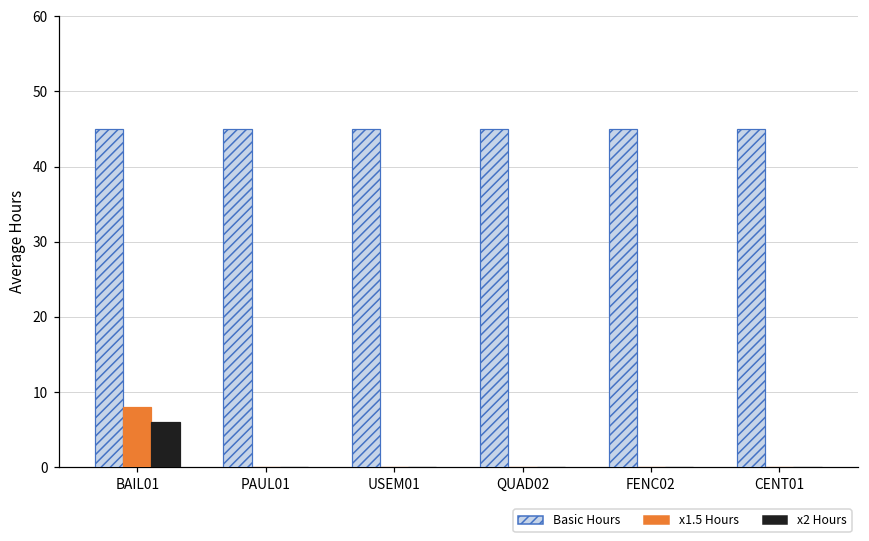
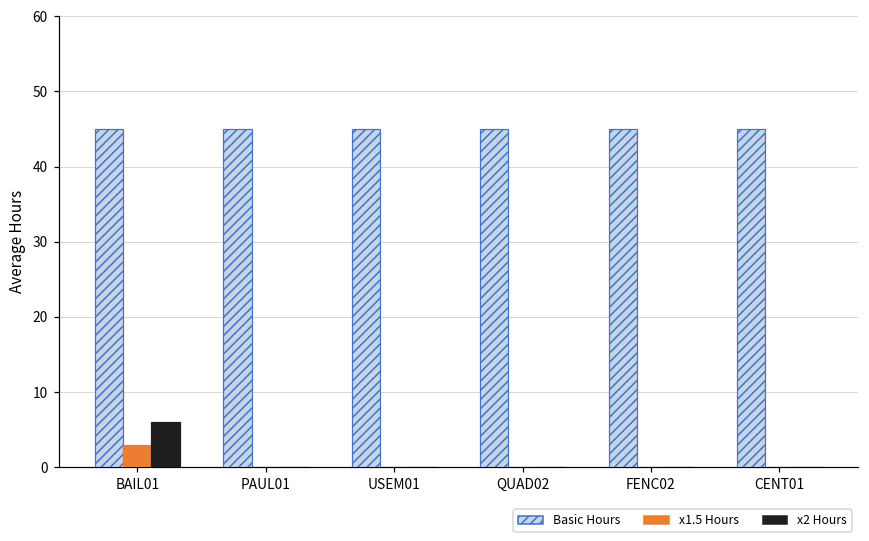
  {
    "Basic Hours": {
      "BAIL01": 45,
      "PAUL01": 45,
      "USEM01": 45,
      "QUAD02": 45,
      "FENC02": 45,
      "CENT01": 45
    },
    "x1.5 Hours": {
-     "BAIL01": 8,
+     "BAIL01": 3,
      "PAUL01": 0,
      "USEM01": 0,
      "QUAD02": 0,
      "FENC02": 0,
      "CENT01": 0
    },
    "x2 Hours": {
      "BAIL01": 6,
      "PAUL01": 0,
      "USEM01": 0,
      "QUAD02": 0,
      "FENC02": 0,
      "CENT01": 0
    }
  }
